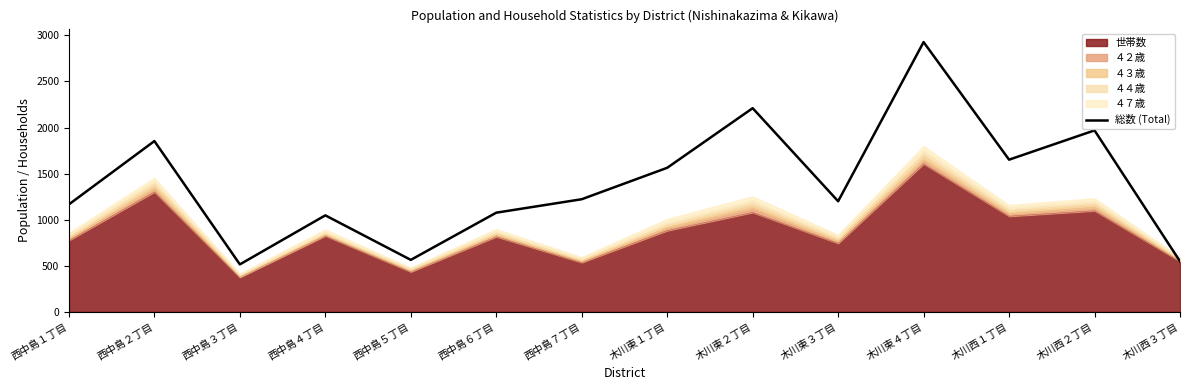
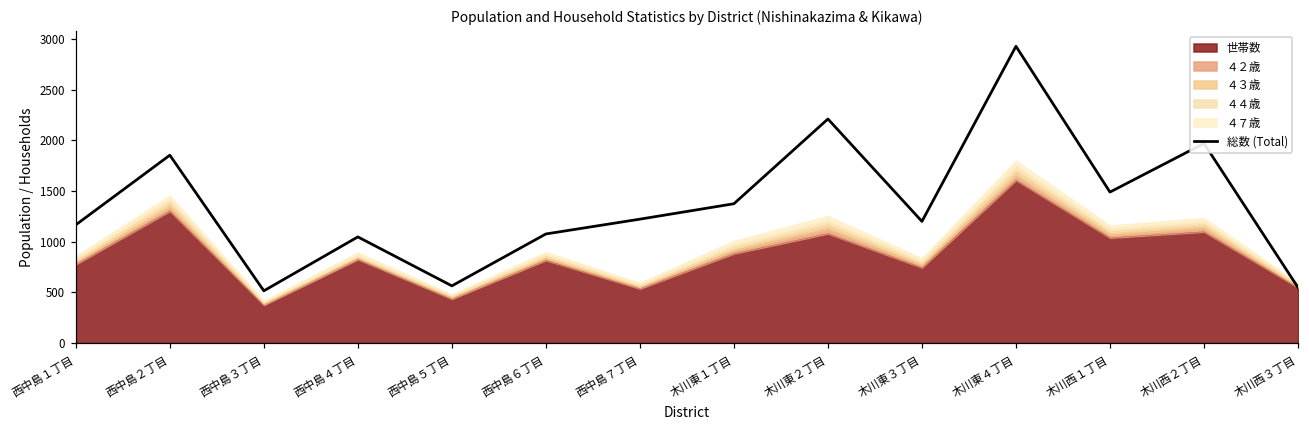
  {
    "世帯数": {
      "西中島２丁目": 1300,
      "木川東１丁目": 900,
      "木川東２丁目": 1100,
      "木川東４丁目": 1600,
      "木川西１丁目": 1000,
      "木川西２丁目": 1100
    },
    "総数 (Total)": {
      "西中島１丁目": 1200,
      "西中島２丁目": 1900,
      "西中島３丁目": 500,
      "西中島４丁目": 1000,
      "西中島５丁目": 600,
      "西中島６丁目": 1100,
      "西中島７丁目": 1200,
-     "木川東１丁目": 1600,
+     "木川東１丁目": 1400,
      "木川東２丁目": 2200,
      "木川東３丁目": 1200,
      "木川東４丁目": 2900,
-     "木川西１丁目": 1700,
+     "木川西１丁目": 1500,
      "木川西２丁目": 2000
    }
  }
